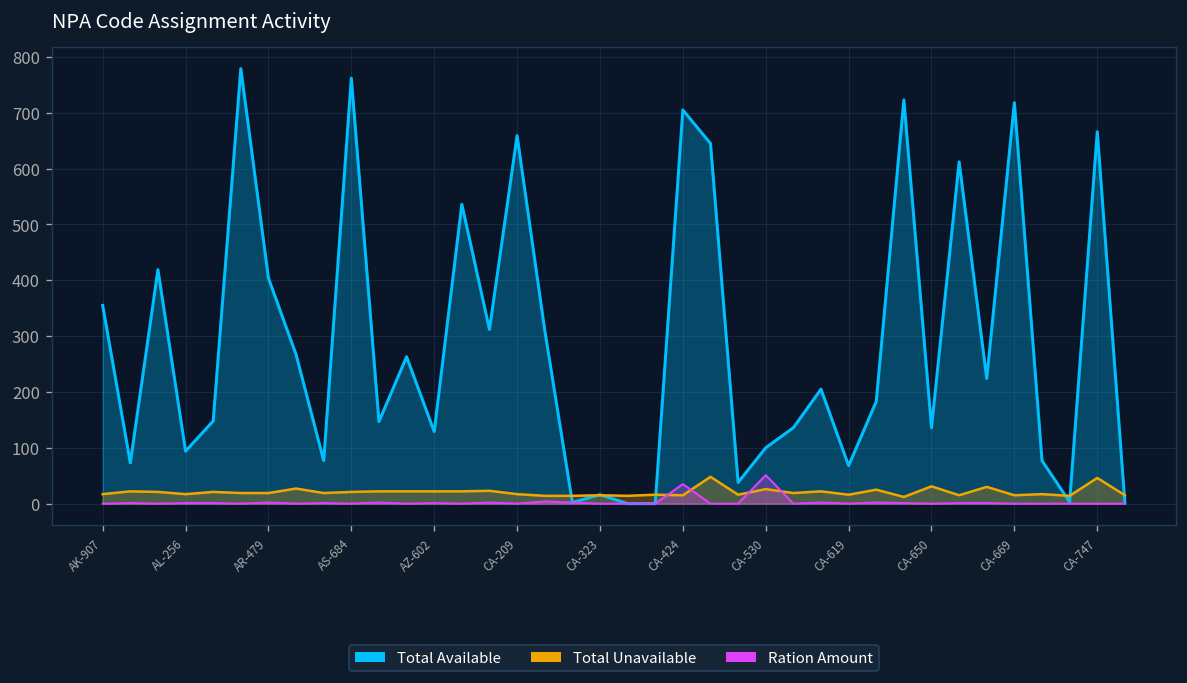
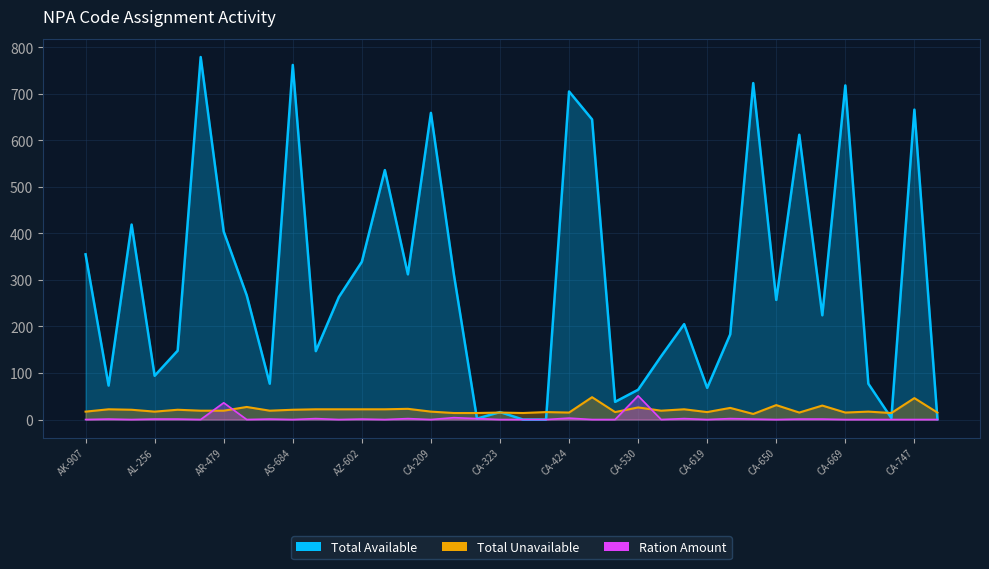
  {
    "Total Available": {
      "AK-907": 360,
      "AL-256": 90,
      "AR-479": 400,
      "AS-684": 760,
-     "AZ-602": 130,
+     "AZ-602": 340,
      "CA-209": 660,
      "CA-424": 710,
-     "CA-530": 100,
+     "CA-530": 60,
      "CA-619": 70,
-     "CA-650": 140,
+     "CA-650": 260,
      "CA-669": 720,
      "CA-747": 670
    },
    "Ration Amount": {
      "AK-907": 0,
      "AL-256": 0,
-     "AR-479": 0,
+     "AR-479": 40,
      "AS-684": 0,
      "AZ-602": 0,
      "CA-209": 0,
      "CA-323": 0,
-     "CA-424": 40,
+     "CA-424": 0,
      "CA-530": 50,
      "CA-619": 0,
      "CA-650": 0,
      "CA-669": 0,
      "CA-747": 0
    }
  }
